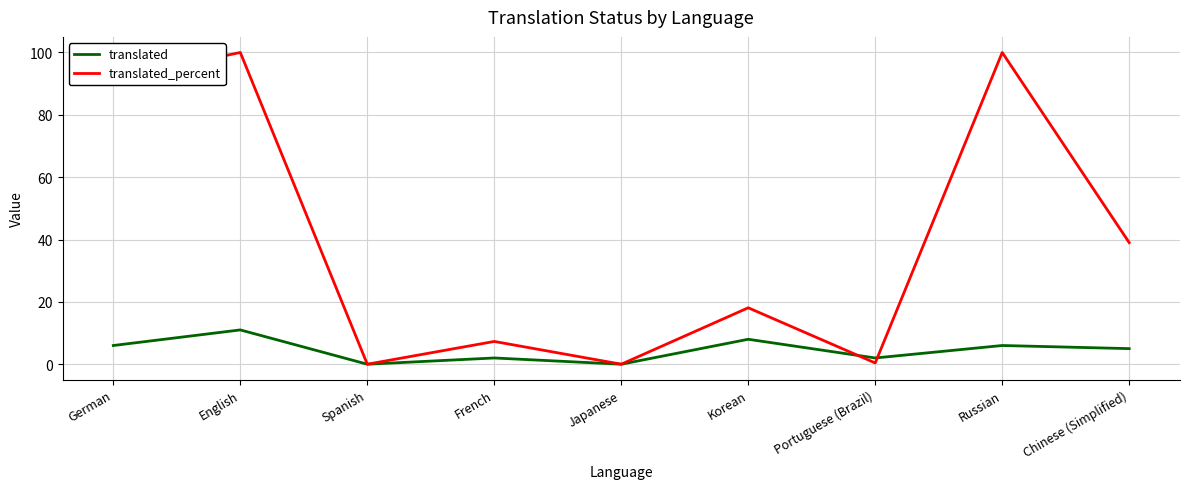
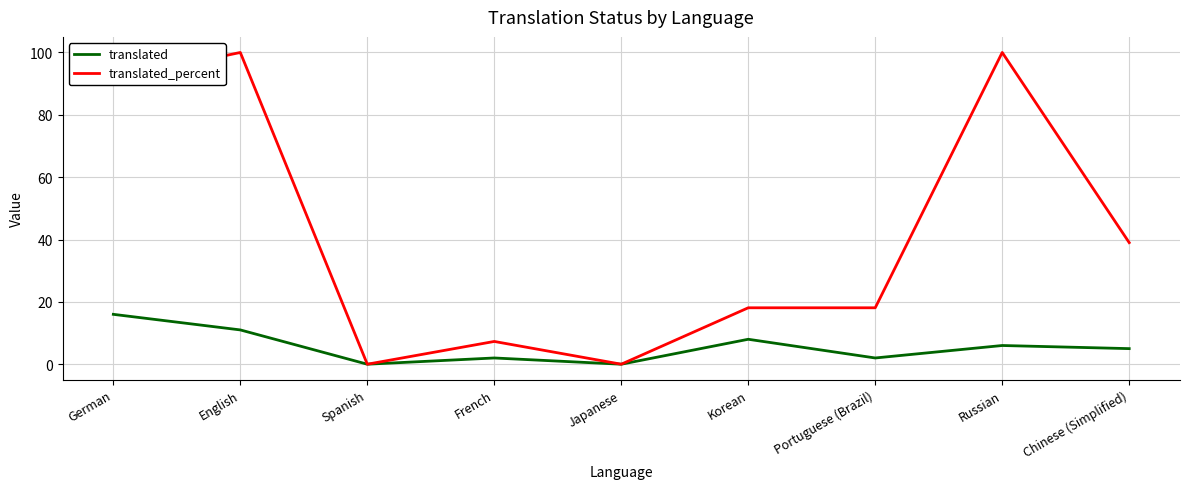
  {
    "translated": {
-     "German": 6,
+     "German": 16,
      "English": 11,
      "French": 2,
      "Korean": 8,
      "Portuguese (Brazil)": 2,
      "Russian": 6,
      "Chinese (Simplified)": 5
    },
    "translated_percent": {
      "English": 100,
      "French": 7,
      "Korean": 18,
-     "Portuguese (Brazil)": 0,
+     "Portuguese (Brazil)": 18,
      "Russian": 100,
      "Chinese (Simplified)": 39
    }
  }
